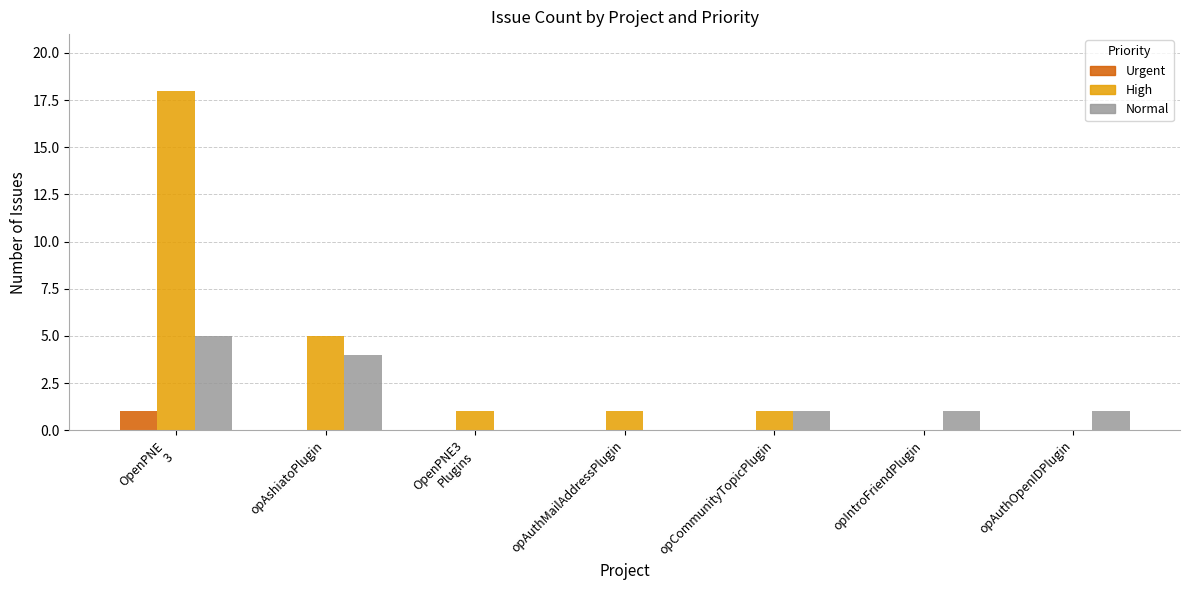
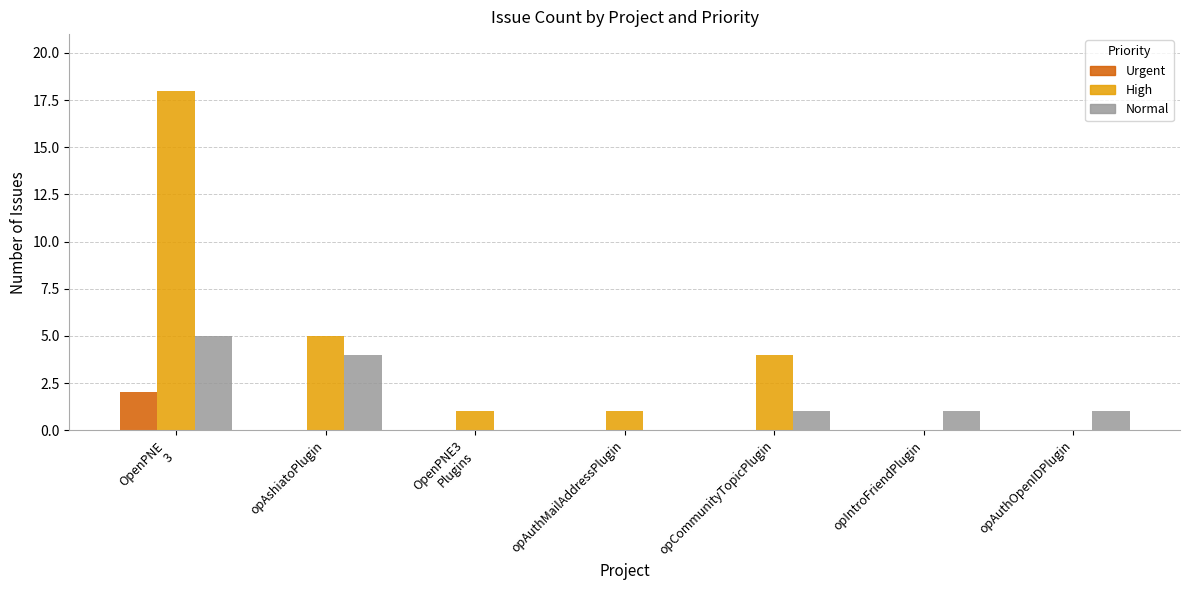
  {
    "Urgent": {
-     "OpenPNE 3": 1,
+     "OpenPNE 3": 2,
      "opAshiatoPlugin": 0,
      "OpenPNE3 Plugins": 0,
      "opAuthMailAddressPlugin": 0,
      "opCommunityTopicPlugin": 0,
      "opIntroFriendPlugin": 0,
      "opAuthOpenIDPlugin": 0
    },
    "High": {
      "OpenPNE 3": 18,
      "opAshiatoPlugin": 5,
      "OpenPNE3 Plugins": 1,
      "opAuthMailAddressPlugin": 1,
-     "opCommunityTopicPlugin": 1,
+     "opCommunityTopicPlugin": 4,
      "opIntroFriendPlugin": 0,
      "opAuthOpenIDPlugin": 0
    },
    "Normal": {
      "OpenPNE 3": 5,
      "opAshiatoPlugin": 4,
      "OpenPNE3 Plugins": 0,
      "opAuthMailAddressPlugin": 0,
      "opCommunityTopicPlugin": 1,
      "opIntroFriendPlugin": 1,
      "opAuthOpenIDPlugin": 1
    }
  }
